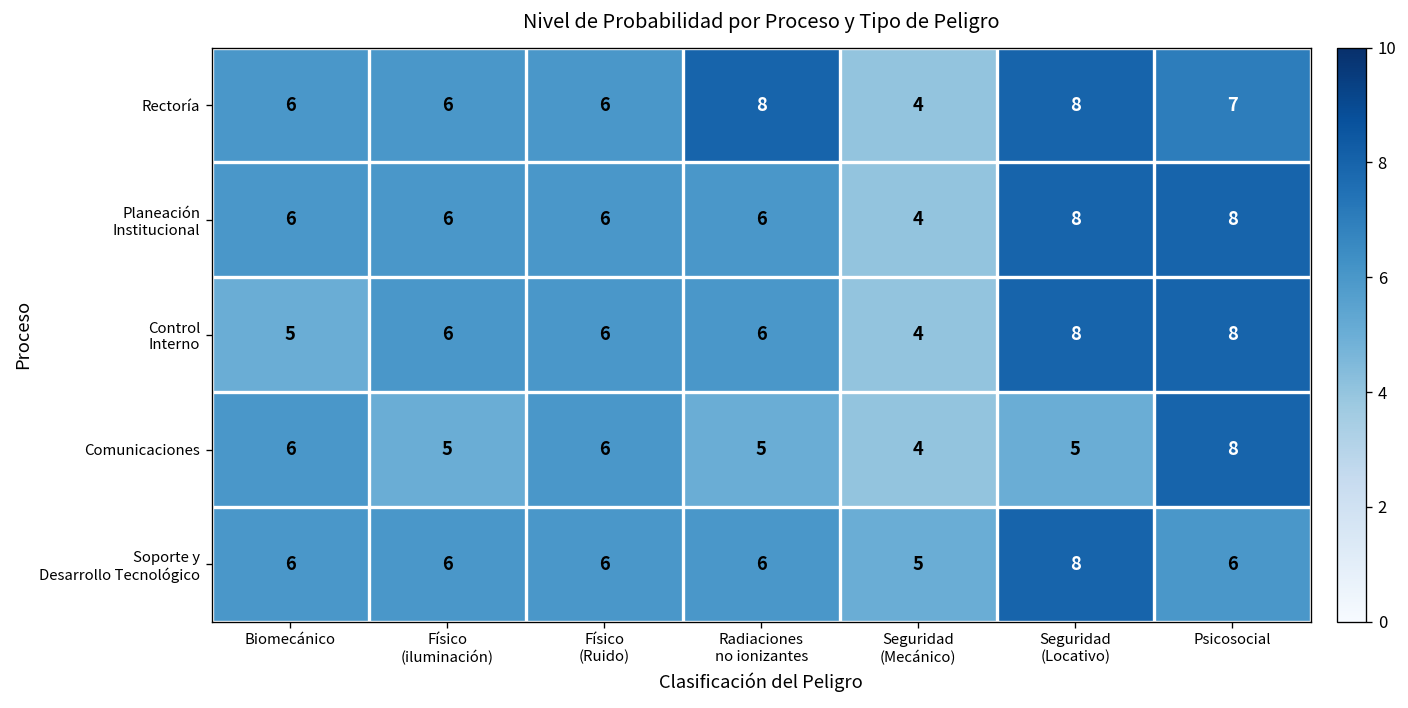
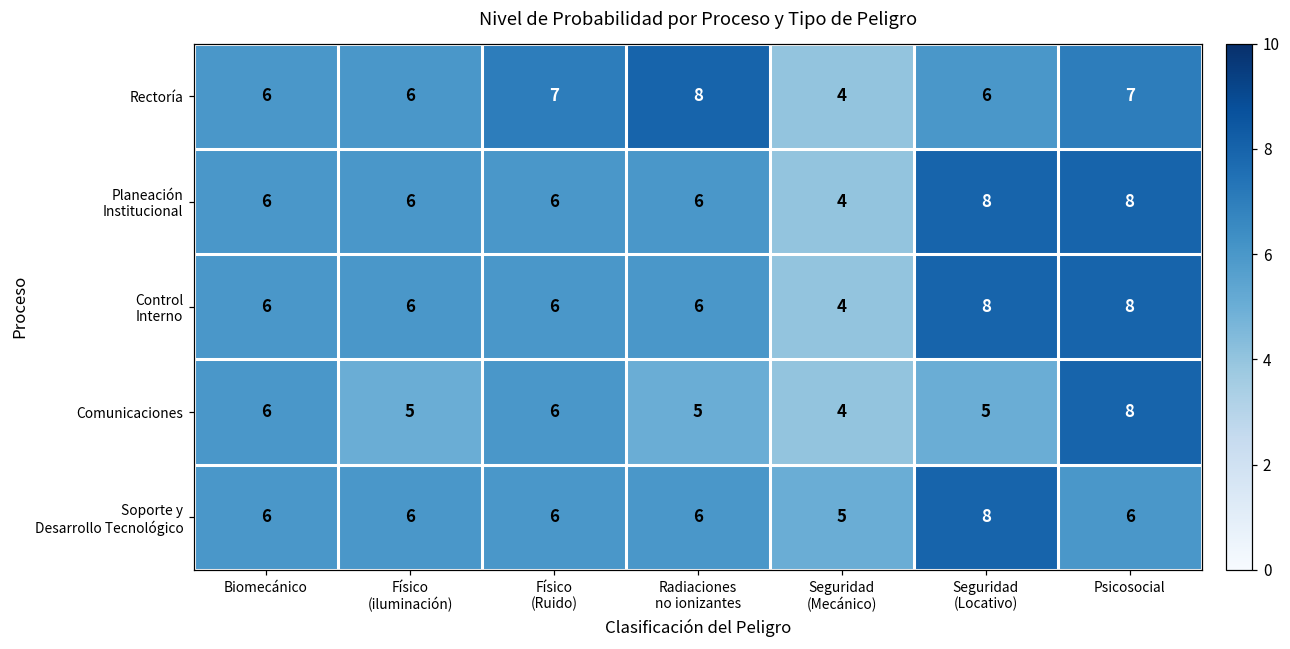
  {
    "Rectoría": {
      "Biomecánico": 6,
      "Físico (iluminación)": 6,
-     "Físico (Ruido)": 6,
+     "Físico (Ruido)": 7,
      "Radiaciones no ionizantes": 8,
      "Seguridad (Mecánico)": 4,
-     "Seguridad (Locativo)": 8,
+     "Seguridad (Locativo)": 6,
      "Psicosocial": 7
    },
    "Planeación Institucional": {
      "Biomecánico": 6,
      "Físico (iluminación)": 6,
      "Físico (Ruido)": 6,
      "Radiaciones no ionizantes": 6,
      "Seguridad (Mecánico)": 4,
      "Seguridad (Locativo)": 8,
      "Psicosocial": 8
    },
    "Control Interno": {
-     "Biomecánico": 5,
+     "Biomecánico": 6,
      "Físico (iluminación)": 6,
      "Físico (Ruido)": 6,
      "Radiaciones no ionizantes": 6,
      "Seguridad (Mecánico)": 4,
      "Seguridad (Locativo)": 8,
      "Psicosocial": 8
    },
    "Comunicaciones": {
      "Biomecánico": 6,
      "Físico (iluminación)": 5,
      "Físico (Ruido)": 6,
      "Radiaciones no ionizantes": 5,
      "Seguridad (Mecánico)": 4,
      "Seguridad (Locativo)": 5,
      "Psicosocial": 8
    },
    "Soporte y Desarrollo Tecnológico": {
      "Biomecánico": 6,
      "Físico (iluminación)": 6,
      "Físico (Ruido)": 6,
      "Radiaciones no ionizantes": 6,
      "Seguridad (Mecánico)": 5,
      "Seguridad (Locativo)": 8,
      "Psicosocial": 6
    }
  }
